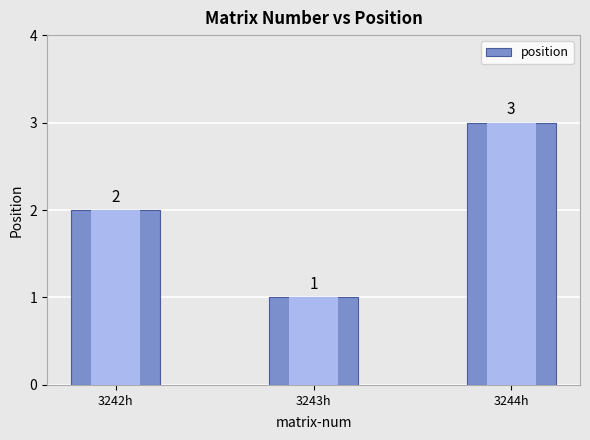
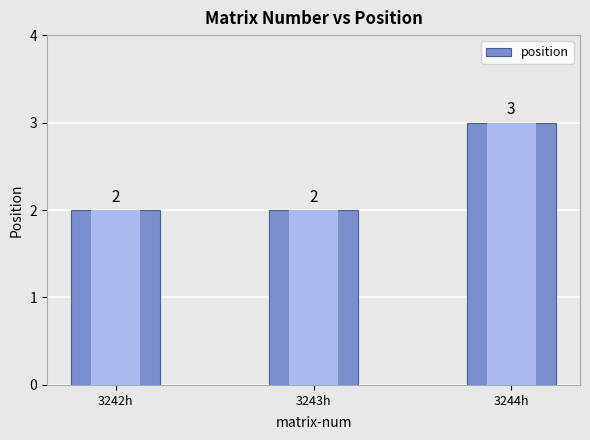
  {
    "3242h": 2,
-   "3243h": 1,
+   "3243h": 2,
    "3244h": 3
  }
